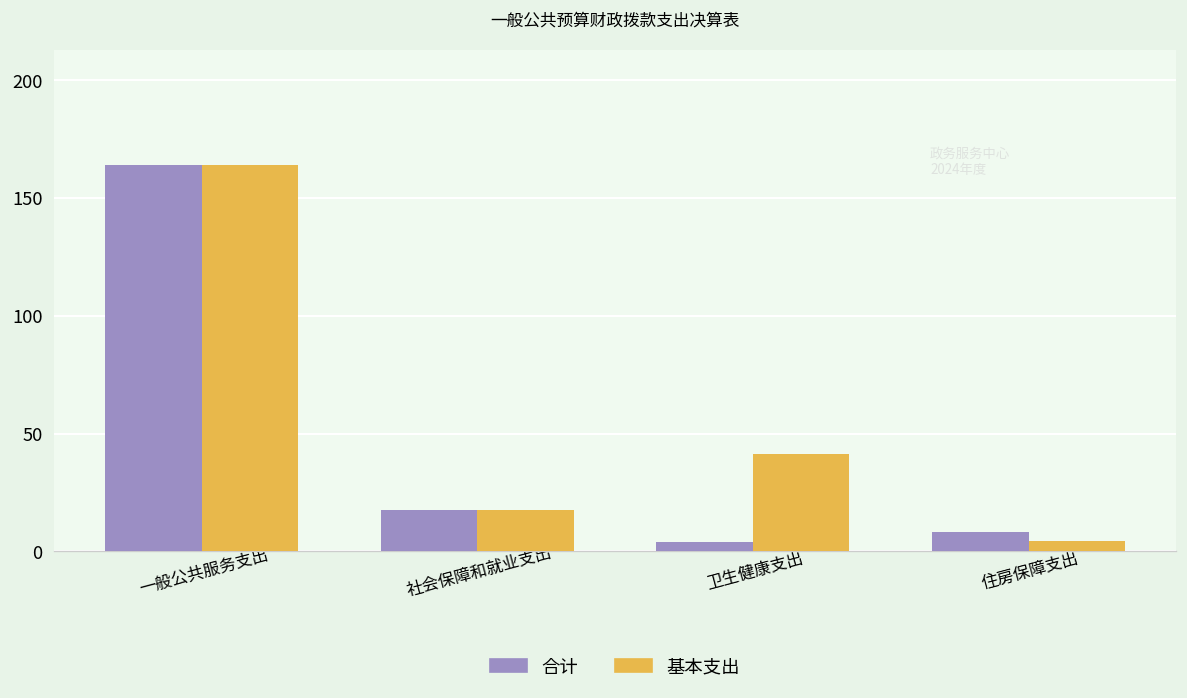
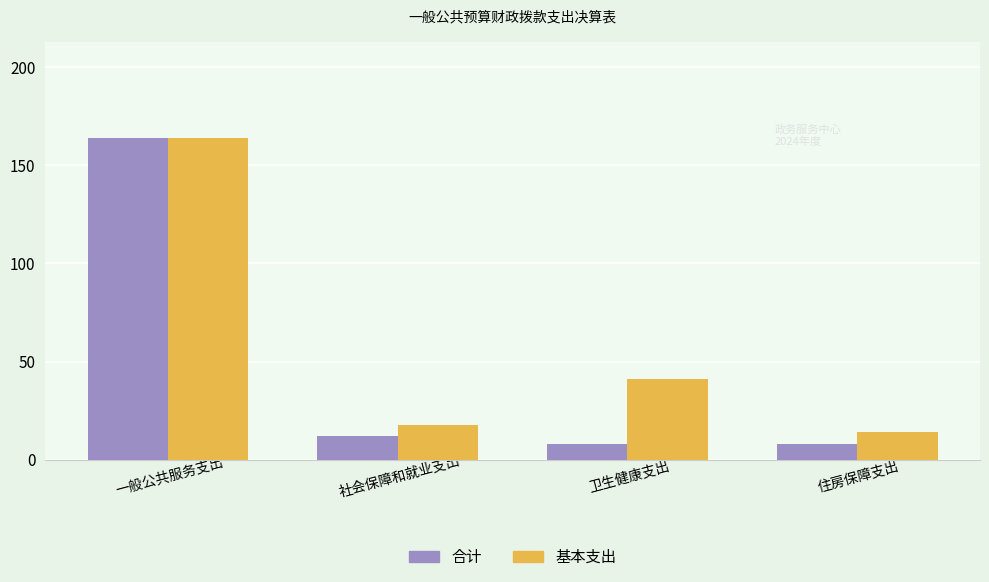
  {
    "合计": {
      "一般公共服务支出": 164,
-     "社会保障和就业支出": 18,
-     "卫生健康支出": 4,
+     "社会保障和就业支出": 12,
+     "卫生健康支出": 8,
      "住房保障支出": 8
    },
    "基本支出": {
      "一般公共服务支出": 164,
      "社会保障和就业支出": 18,
      "卫生健康支出": 41,
-     "住房保障支出": 4
+     "住房保障支出": 14
    }
  }
